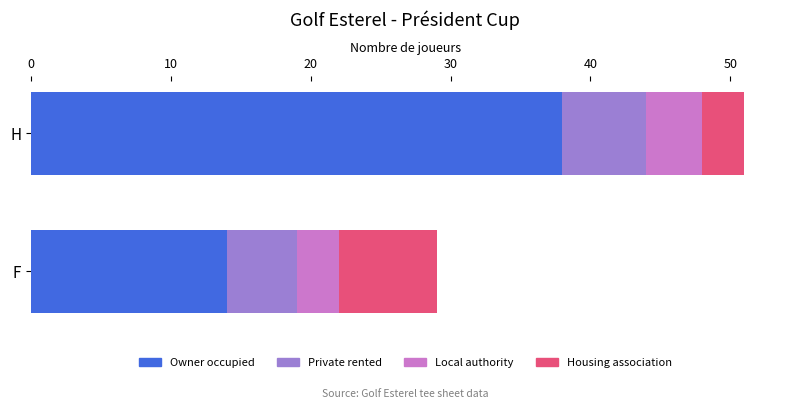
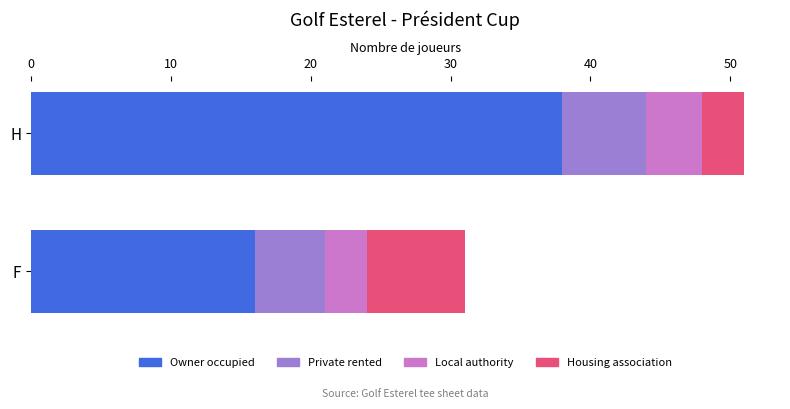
  {
    "Owner occupied": {
      "H": 38,
-     "F": 14
+     "F": 16
    },
    "Housing association": {
      "H": 3,
      "F": 7
    }
  }
